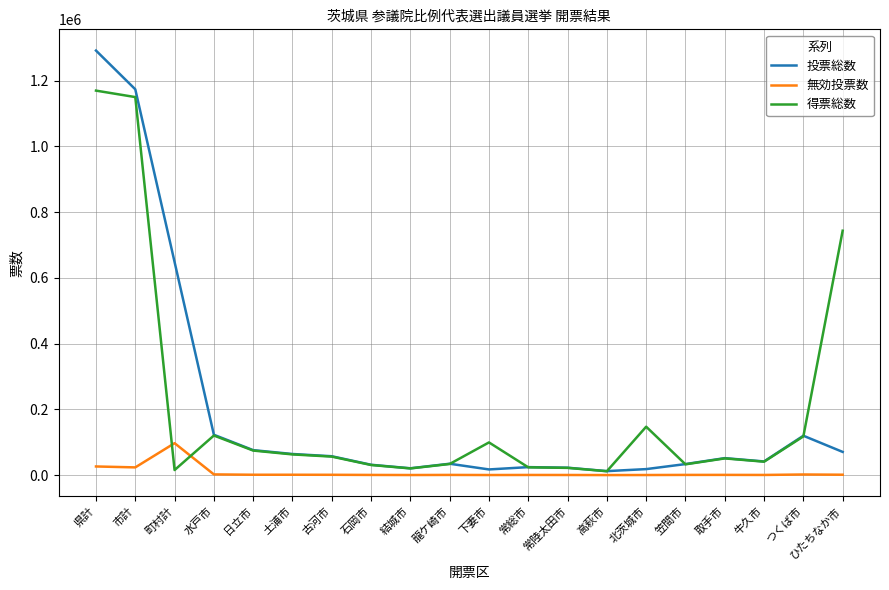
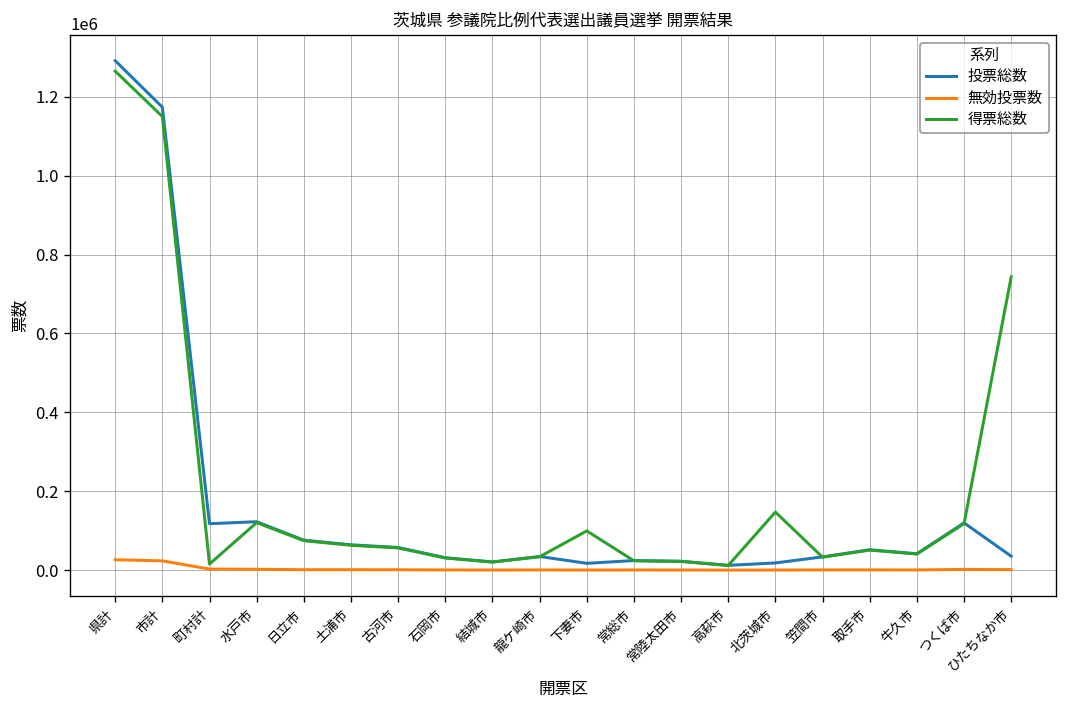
  {
    "投票総数": {
      "県計": 1290000,
      "市計": 1170000,
-     "町村計": 650000,
+     "町村計": 120000,
      "下妻市": 20000,
      "北茨城市": 20000,
-     "ひたちなか市": 70000
+     "ひたちなか市": 40000
    },
    "無効投票数": {
      "県計": 30000,
      "市計": 20000,
-     "町村計": 100000,
+     "町村計": 0,
      "水戸市": 0,
      "日立市": 0,
      "土浦市": 0,
      "古河市": 0,
      "石岡市": 0,
      "結城市": 0,
      "龍ケ崎市": 0,
      "下妻市": 0,
      "常総市": 0,
      "常陸太田市": 0,
      "高萩市": 0,
      "北茨城市": 0,
      "笠間市": 0,
      "取手市": 0,
      "牛久市": 0,
      "つくば市": 0,
      "ひたちなか市": 0
    },
    "得票総数": {
-     "県計": 1170000,
+     "県計": 1260000,
      "市計": 1150000,
      "町村計": 20000,
      "下妻市": 100000,
      "北茨城市": 150000,
      "ひたちなか市": 740000
    }
  }
